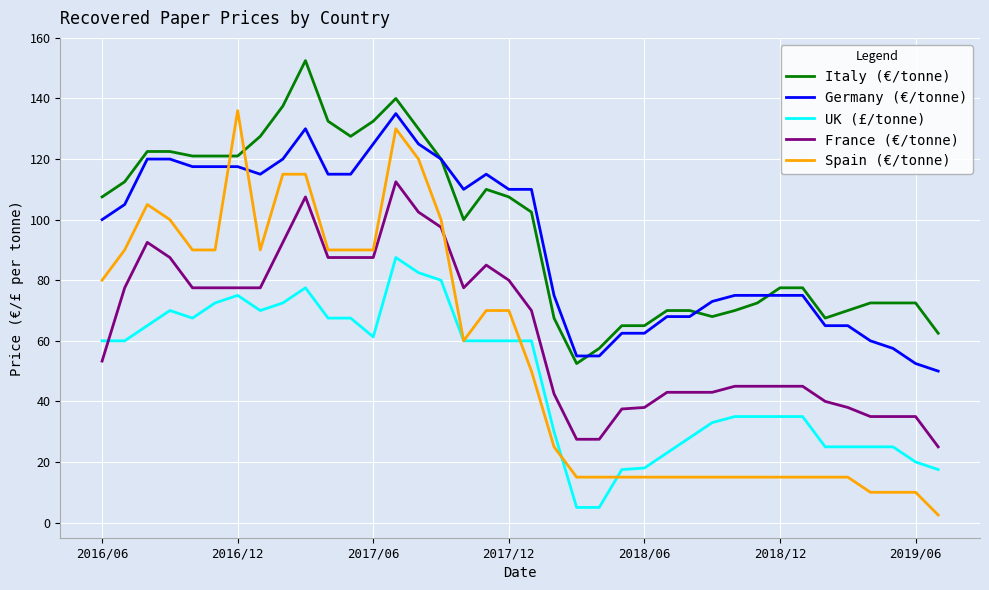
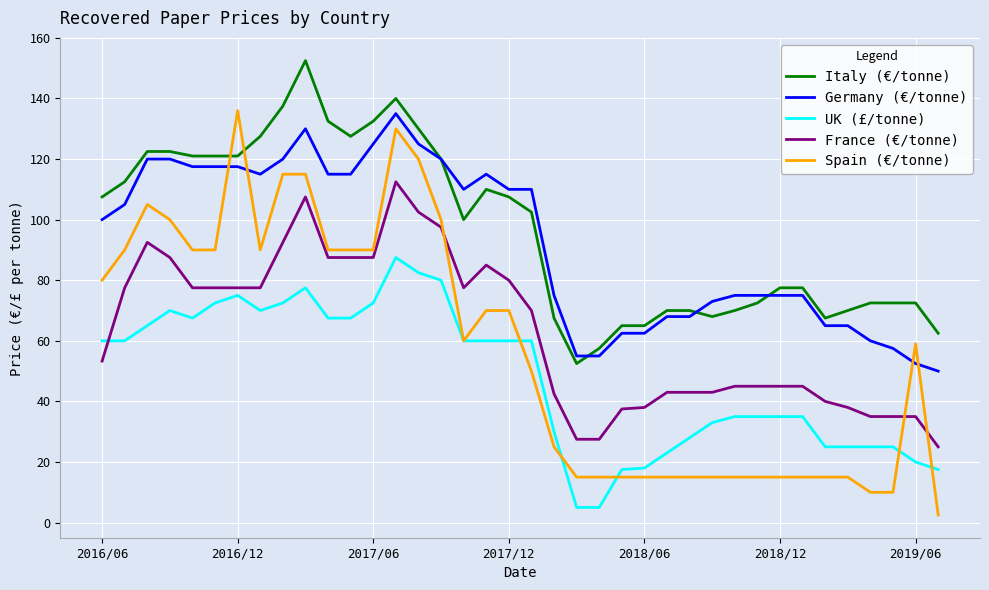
  {
    "Italy (€/tonne)": {
      "2016/06": 108,
      "2016/12": 121,
      "2017/06": 133,
      "2017/12": 108,
      "2018/06": 65,
      "2018/12": 78,
      "2019/06": 73
    },
    "Germany (€/tonne)": {
      "2016/06": 100,
      "2016/12": 118,
      "2017/06": 125,
      "2017/12": 110,
      "2018/06": 63,
      "2018/12": 75,
      "2019/06": 53
    },
    "UK (£/tonne)": {
      "2016/06": 60,
      "2016/12": 75,
-     "2017/06": 61,
+     "2017/06": 73,
      "2017/12": 60,
      "2018/06": 18,
      "2018/12": 35,
      "2019/06": 20
    },
    "France (€/tonne)": {
      "2016/06": 53,
      "2016/12": 78,
      "2017/06": 88,
      "2017/12": 80,
      "2018/06": 38,
      "2018/12": 45,
      "2019/06": 35
    },
    "Spain (€/tonne)": {
      "2016/06": 80,
      "2016/12": 136,
      "2017/06": 90,
      "2017/12": 70,
      "2018/06": 15,
      "2018/12": 15,
-     "2019/06": 10
+     "2019/06": 59
    }
  }
